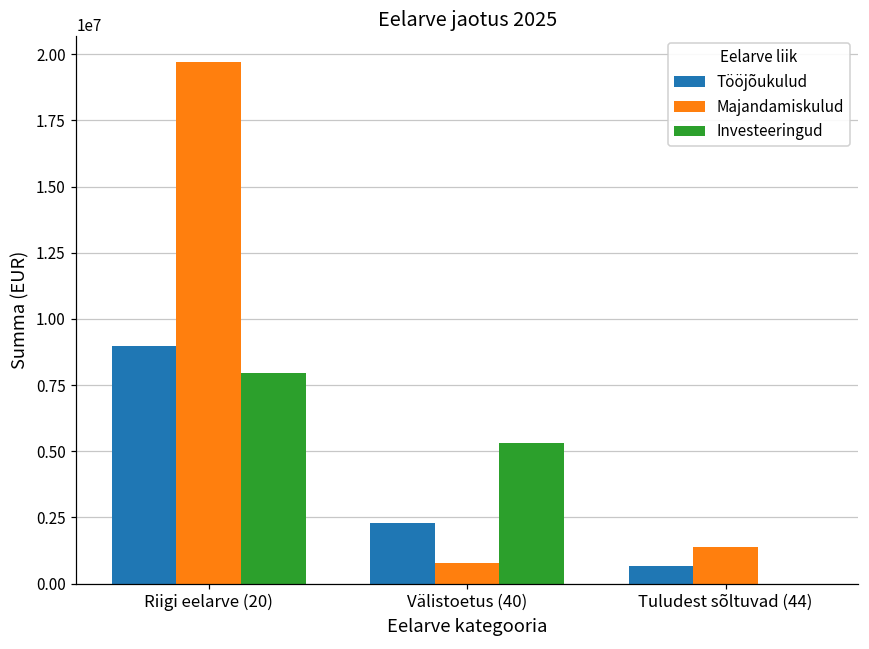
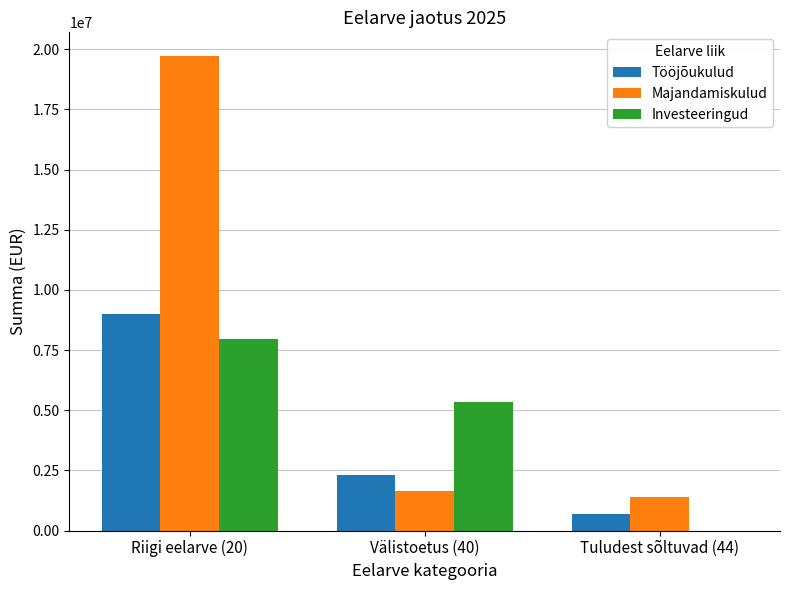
  {
    "Tööjõukulud": {
      "Riigi eelarve (20)": 9000000,
      "Välistoetus (40)": 2300000,
      "Tuludest sõltuvad (44)": 700000
    },
    "Majandamiskulud": {
      "Riigi eelarve (20)": 19700000,
-     "Välistoetus (40)": 800000,
+     "Välistoetus (40)": 1700000,
      "Tuludest sõltuvad (44)": 1400000
    },
    "Investeeringud": {
      "Riigi eelarve (20)": 7900000,
      "Välistoetus (40)": 5300000,
      "Tuludest sõltuvad (44)": 0
    }
  }
